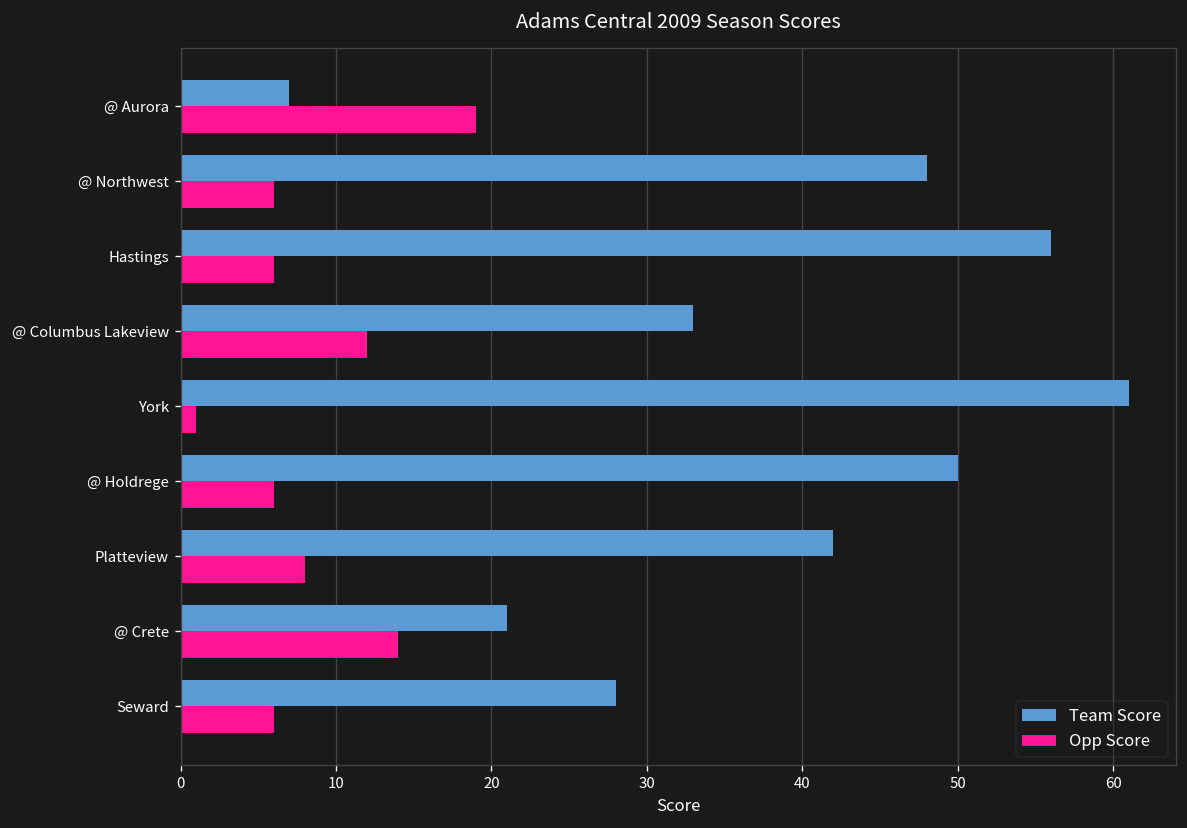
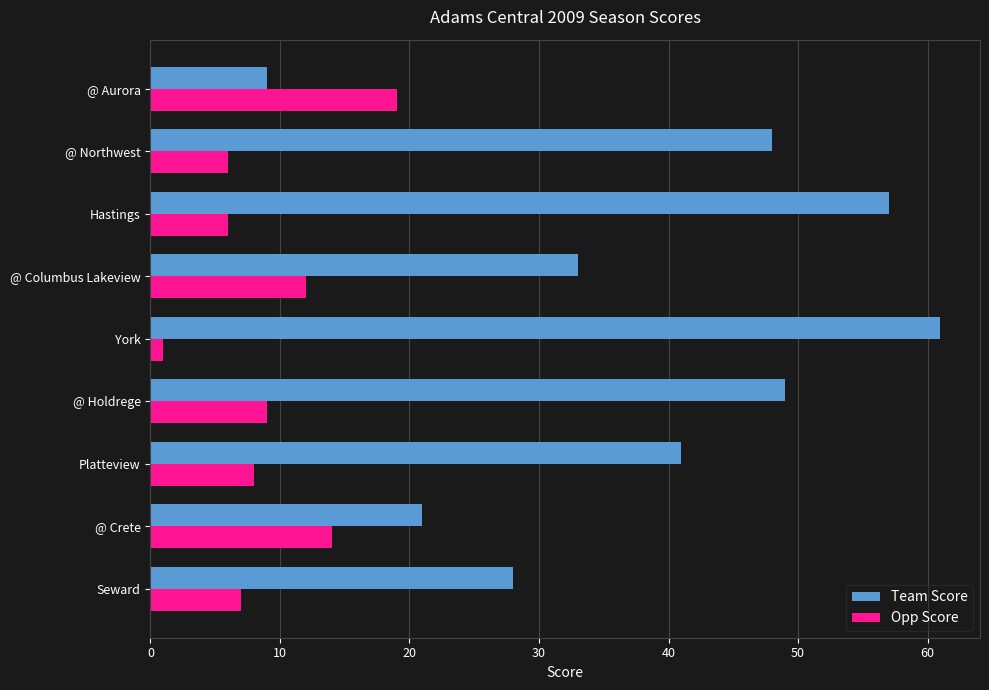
  {
    "Team Score": {
-     "@ Aurora": 7,
+     "@ Aurora": 9,
      "@ Northwest": 48,
-     "Hastings": 56,
+     "Hastings": 57,
      "@ Columbus Lakeview": 33,
      "York": 61,
-     "@ Holdrege": 50,
-     "Platteview": 42,
+     "@ Holdrege": 49,
+     "Platteview": 41,
      "@ Crete": 21,
      "Seward": 28
    },
    "Opp Score": {
      "@ Aurora": 19,
      "@ Northwest": 6,
      "Hastings": 6,
      "@ Columbus Lakeview": 12,
      "York": 1,
-     "@ Holdrege": 6,
+     "@ Holdrege": 9,
      "Platteview": 8,
      "@ Crete": 14,
-     "Seward": 6
+     "Seward": 7
    }
  }
